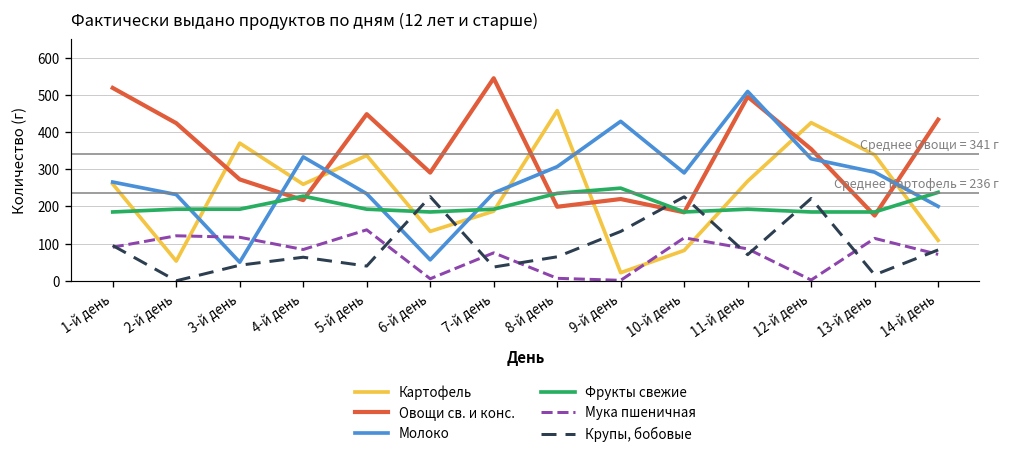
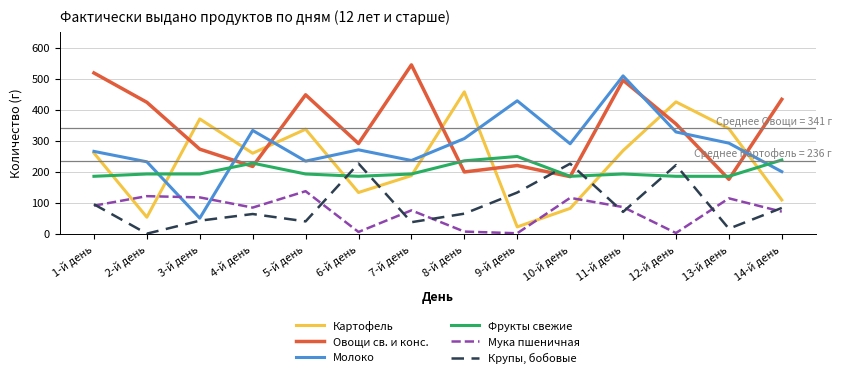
  {
    "Картофель": {
      "2-й день": 50,
      "3-й день": 370,
      "4-й день": 260,
      "5-й день": 340,
      "6-й день": 130,
      "8-й день": 460,
      "9-й день": 20,
      "10-й день": 80,
      "11-й день": 270,
      "12-й день": 430,
      "14-й день": 110
    },
    "Овощи св. и конс.": {
      "1-й день": 520,
      "2-й день": 420,
      "3-й день": 270,
      "4-й день": 220,
      "5-й день": 450,
      "6-й день": 290,
      "7-й день": 540,
      "8-й день": 200,
      "9-й день": 220,
      "11-й день": 490,
      "12-й день": 350,
      "13-й день": 180,
      "14-й день": 430
    },
    "Молоко": {
      "2-й день": 230,
      "4-й день": 330,
      "5-й день": 230,
-     "6-й день": 60,
+     "6-й день": 270,
      "7-й день": 240,
      "8-й день": 310,
      "9-й день": 430,
      "10-й день": 290,
      "11-й день": 510,
      "12-й день": 330,
      "13-й день": 290,
      "14-й день": 200
    },
    "Фрукты свежие": {
      "1-й день": 190,
      "2-й день": 190,
      "3-й день": 190,
      "4-й день": 230,
      "5-й день": 190,
      "6-й день": 190,
      "8-й день": 240,
      "9-й день": 250,
      "11-й день": 190,
      "12-й день": 190,
      "13-й день": 190
    },
    "Мука пшеничная": {
      "2-й день": 120,
      "3-й день": 120,
      "4-й день": 80,
      "5-й день": 140,
      "6-й день": 10,
      "7-й день": 80,
      "8-й день": 10,
      "9-й день": 0,
      "10-й день": 120,
      "11-й день": 90,
      "12-й день": 0,
      "13-й день": 110,
      "14-й день": 70
    },
    "Крупы, бобовые": {
      "2-й день": 0,
      "4-й день": 60,
      "5-й день": 40,
      "6-й день": 230,
      "7-й день": 40,
      "8-й день": 60,
      "9-й день": 130,
      "10-й день": 230,
      "11-й день": 70,
      "12-й день": 220,
      "13-й день": 20,
      "14-й день": 80
    }
  }
